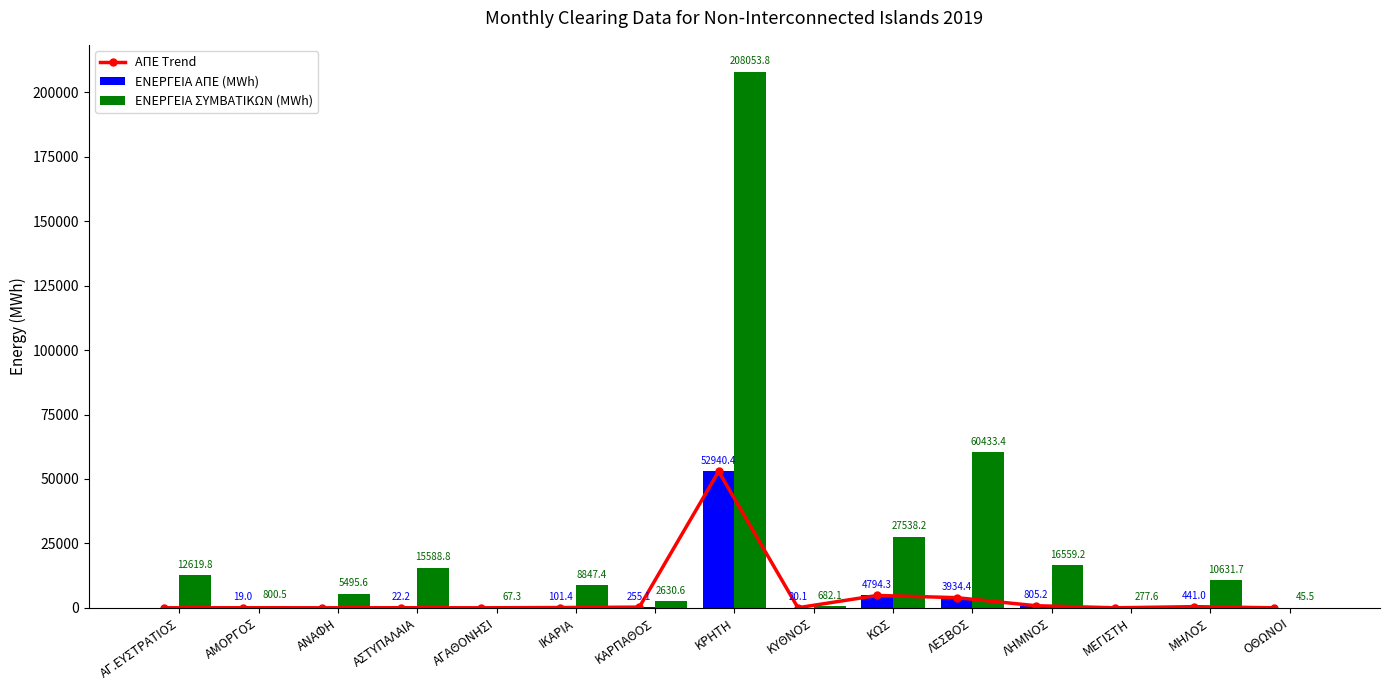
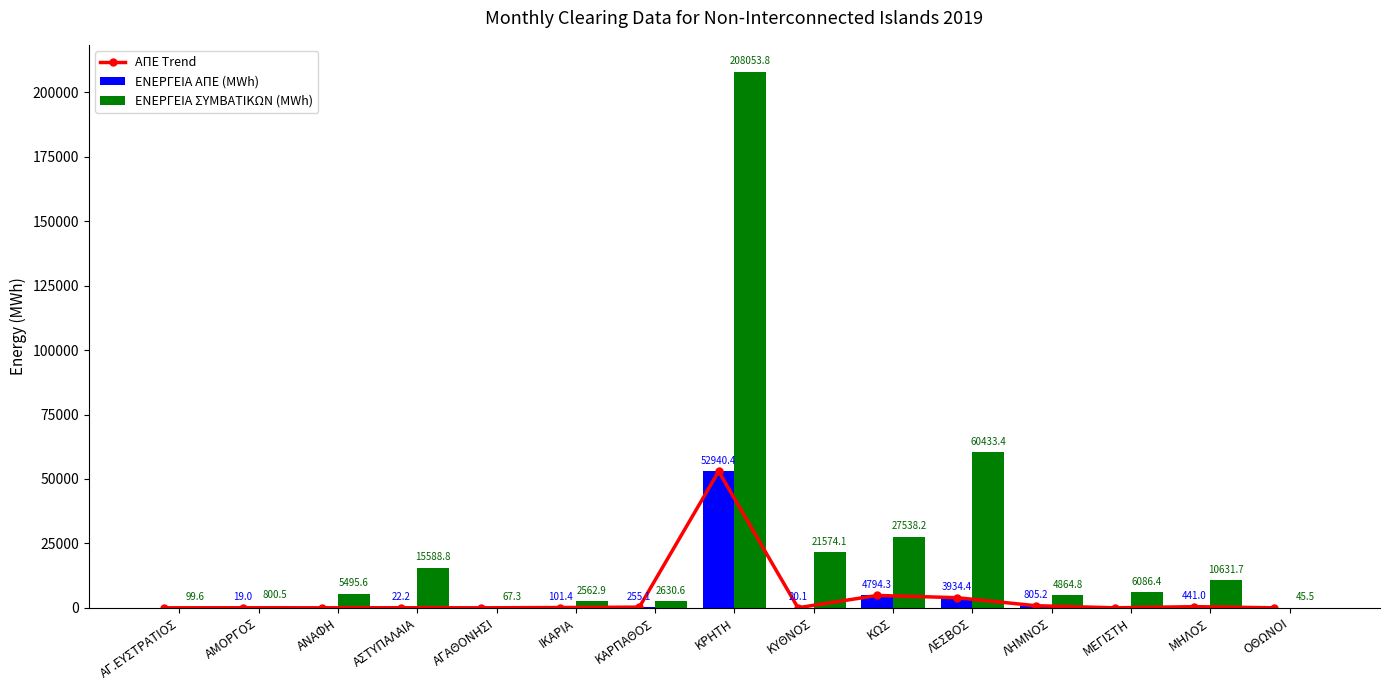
  {
    "ΕΝΕΡΓΕΙΑ ΑΠΕ (MWh)": {
      "ΑΜΟΡΓΟΣ": 19.0,
      "ΑΣΤΥΠΑΛΑΙΑ": 22.2,
      "ΙΚΑΡΙΑ": 101.4,
      "ΚΑΡΠΑΘΟΣ": 255.1,
      "ΚΡΗΤΗ": 52940.4,
      "ΚΥΘΝΟΣ": 20.1,
      "ΚΩΣ": 4794.3,
      "ΛΕΣΒΟΣ": 3934.4,
      "ΛΗΜΝΟΣ": 805.2,
      "ΜΗΛΟΣ": 441.0
    },
    "ΕΝΕΡΓΕΙΑ ΣΥΜΒΑΤΙΚΩΝ (MWh)": {
-     "ΑΓ.ΕΥΣΤΡΑΤΙΟΣ": 12619.8,
+     "ΑΓ.ΕΥΣΤΡΑΤΙΟΣ": 99.6,
      "ΑΜΟΡΓΟΣ": 800.5,
      "ΑΝΑΦΗ": 5495.6,
      "ΑΣΤΥΠΑΛΑΙΑ": 15588.8,
      "ΑΓΑΘΟΝΗΣΙ": 67.3,
-     "ΙΚΑΡΙΑ": 8847.4,
+     "ΙΚΑΡΙΑ": 2562.9,
      "ΚΑΡΠΑΘΟΣ": 2630.6,
      "ΚΡΗΤΗ": 208053.8,
-     "ΚΥΘΝΟΣ": 682.1,
+     "ΚΥΘΝΟΣ": 21574.1,
      "ΚΩΣ": 27538.2,
      "ΛΕΣΒΟΣ": 60433.4,
-     "ΛΗΜΝΟΣ": 16559.2,
-     "ΜΕΓΙΣΤΗ": 277.6,
+     "ΛΗΜΝΟΣ": 4864.8,
+     "ΜΕΓΙΣΤΗ": 6086.4,
      "ΜΗΛΟΣ": 10631.7,
      "ΟΘΩΝΟΙ": 45.5
    }
  }
